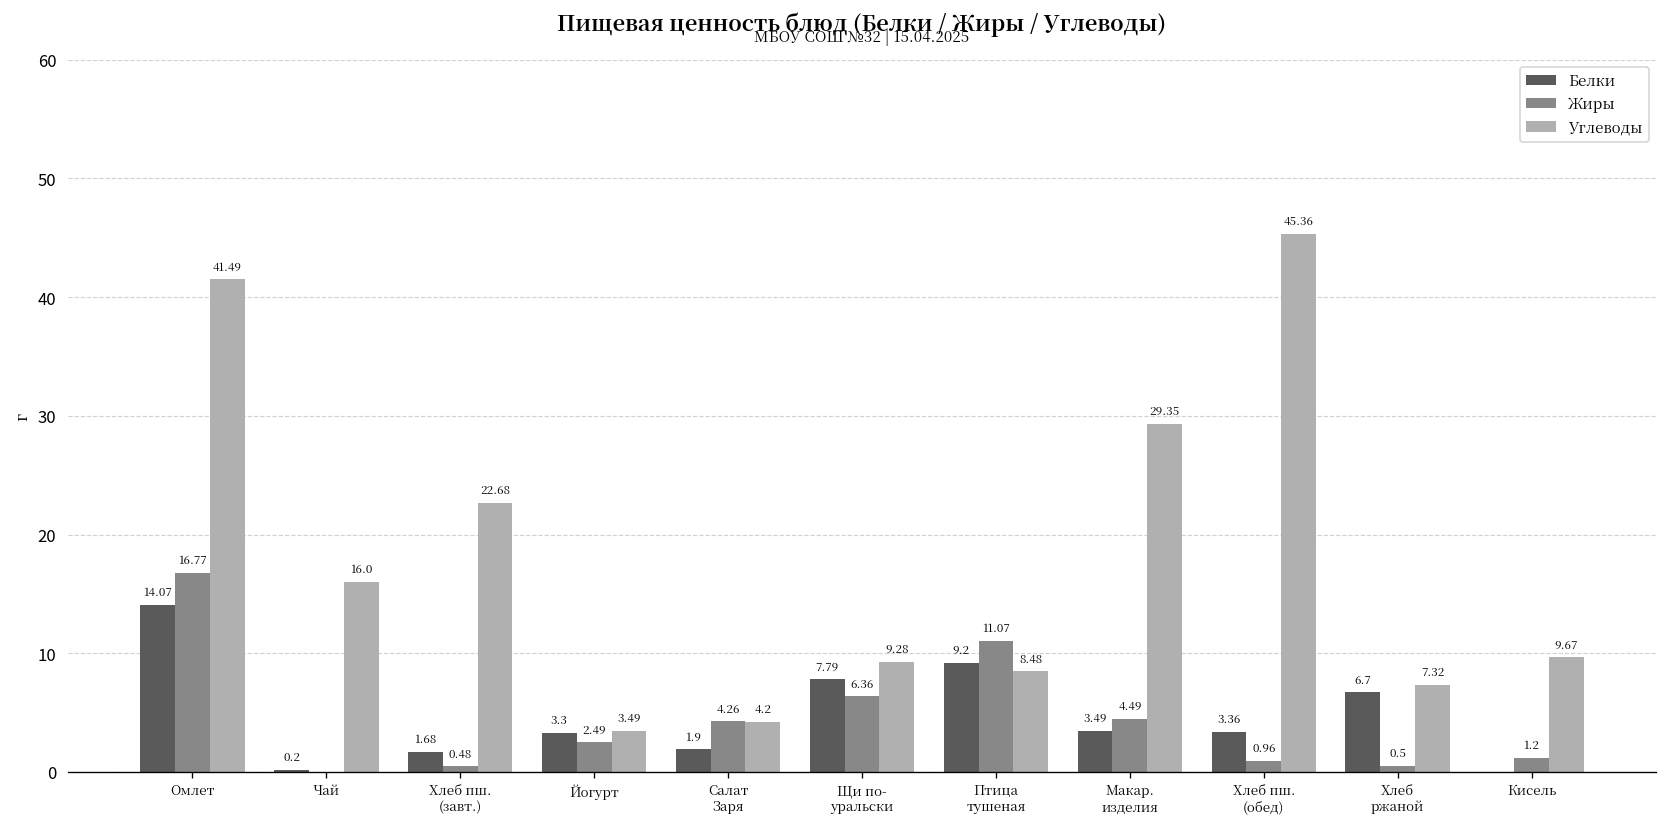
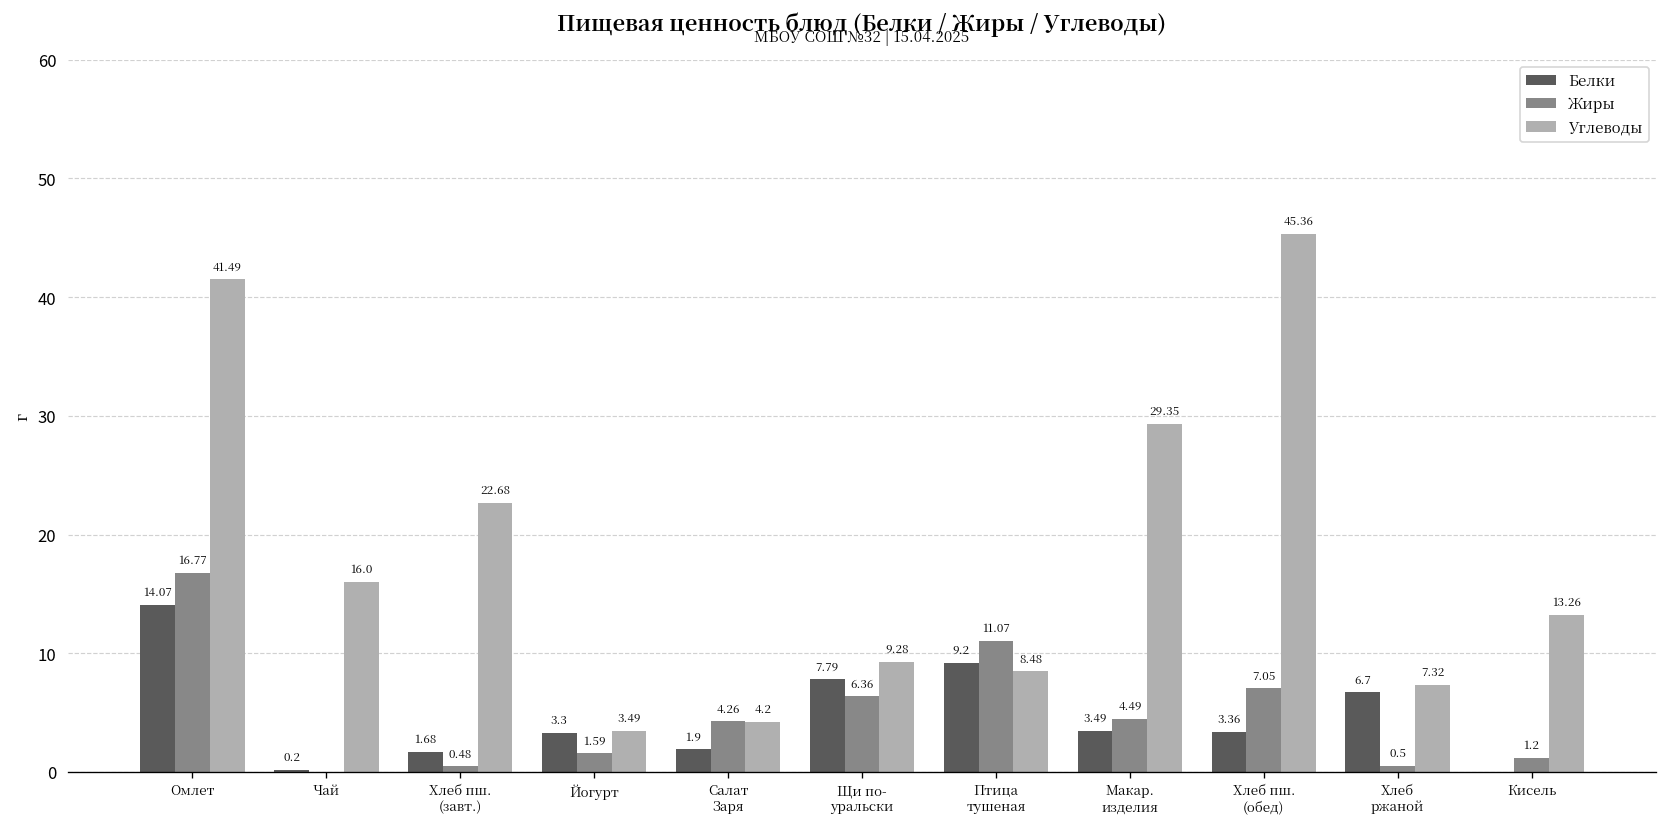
  {
    "Белки": {
      "Омлет": 14.07,
      "Чай": 0.2,
      "Хлеб пш. (завт.)": 1.68,
      "Йогурт": 3.3,
      "Салат Заря": 1.9,
      "Щи по- уральски": 7.79,
      "Птица тушеная": 9.2,
      "Макар. изделия": 3.49,
      "Хлеб пш. (обед)": 3.36,
      "Хлеб ржаной": 6.7
    },
    "Жиры": {
      "Омлет": 16.77,
      "Хлеб пш. (завт.)": 0.48,
-     "Йогурт": 2.49,
+     "Йогурт": 1.59,
      "Салат Заря": 4.26,
      "Щи по- уральски": 6.36,
      "Птица тушеная": 11.07,
      "Макар. изделия": 4.49,
-     "Хлеб пш. (обед)": 0.96,
+     "Хлеб пш. (обед)": 7.05,
      "Хлеб ржаной": 0.5,
      "Кисель": 1.2
    },
    "Углеводы": {
      "Омлет": 41.49,
      "Чай": 16.0,
      "Хлеб пш. (завт.)": 22.68,
      "Йогурт": 3.49,
      "Салат Заря": 4.2,
      "Щи по- уральски": 9.28,
      "Птица тушеная": 8.48,
      "Макар. изделия": 29.35,
      "Хлеб пш. (обед)": 45.36,
      "Хлеб ржаной": 7.32,
-     "Кисель": 9.67
+     "Кисель": 13.26
    }
  }
